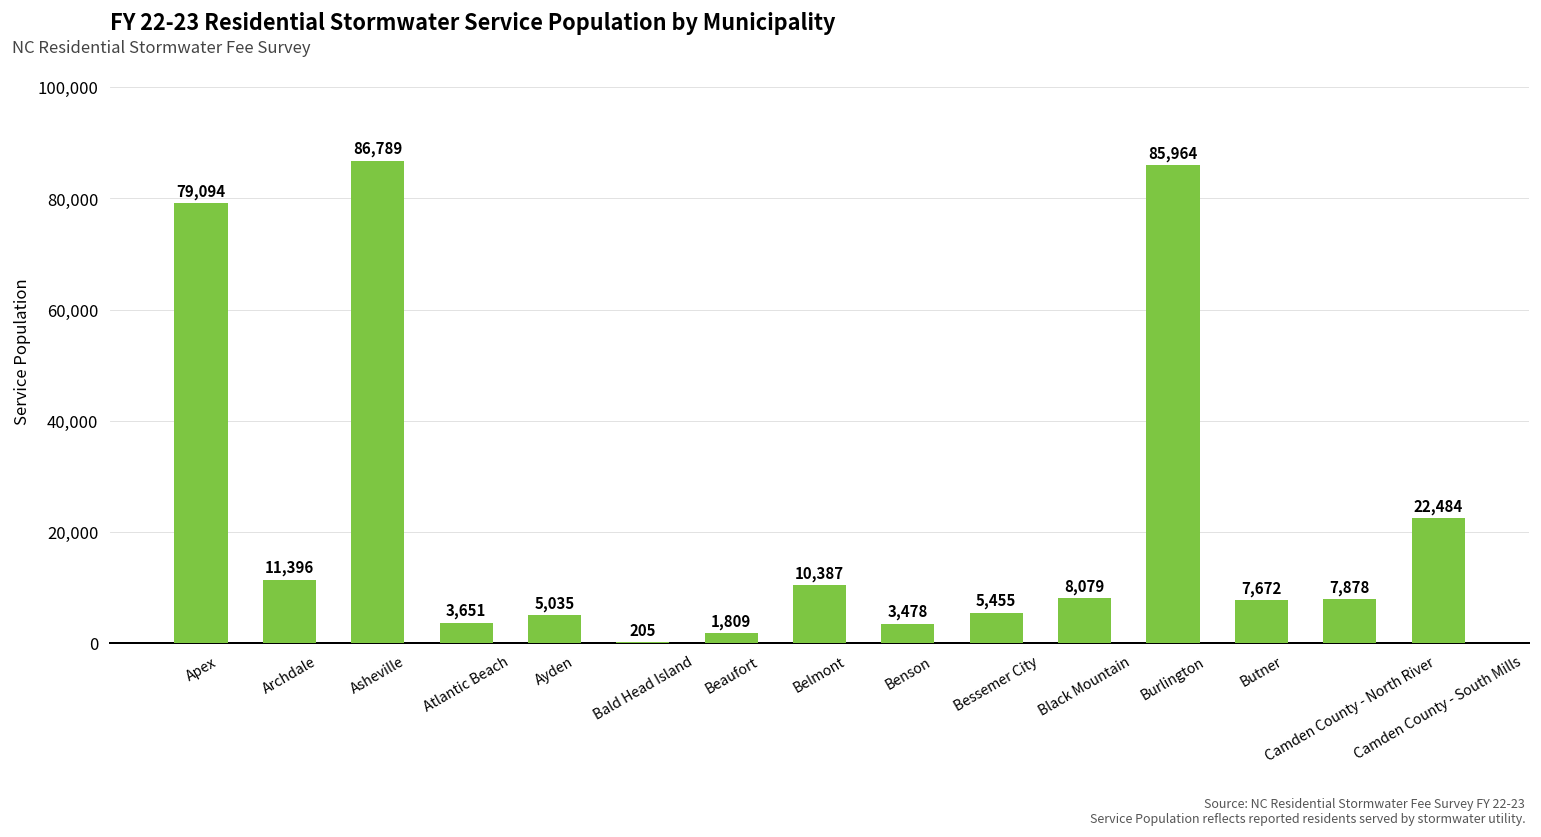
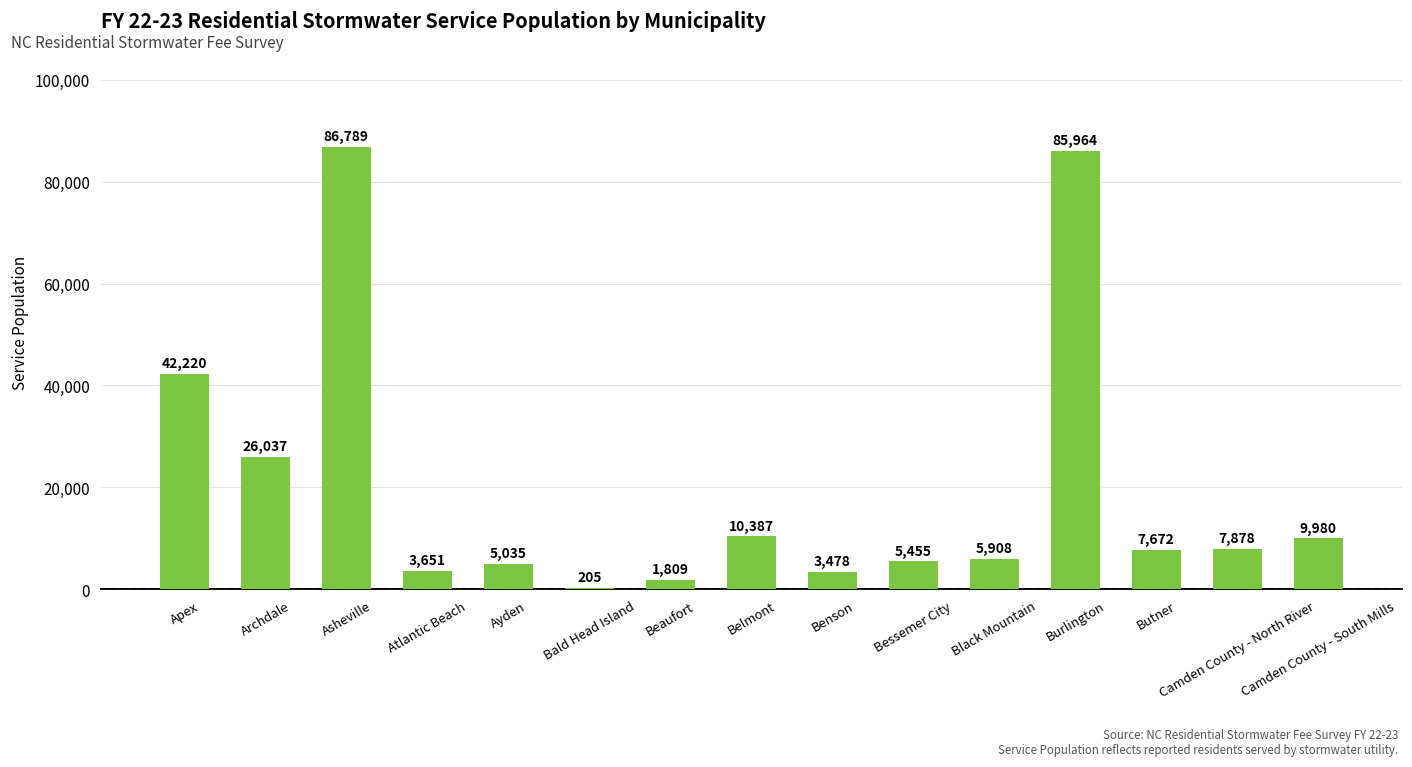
  {
-   "Apex": "79,094",
-   "Archdale": "11,396",
+   "Apex": "42,220",
+   "Archdale": "26,037",
    "Asheville": "86,789",
    "Atlantic Beach": "3,651",
    "Ayden": "5,035",
    "Bald Head Island": "205",
    "Beaufort": "1,809",
    "Belmont": "10,387",
    "Benson": "3,478",
    "Bessemer City": "5,455",
-   "Black Mountain": "8,079",
+   "Black Mountain": "5,908",
    "Burlington": "85,964",
    "Butner": "7,672",
    "Camden County - North River": "7,878",
-   "Camden County - South Mills": "22,484"
+   "Camden County - South Mills": "9,980"
  }
